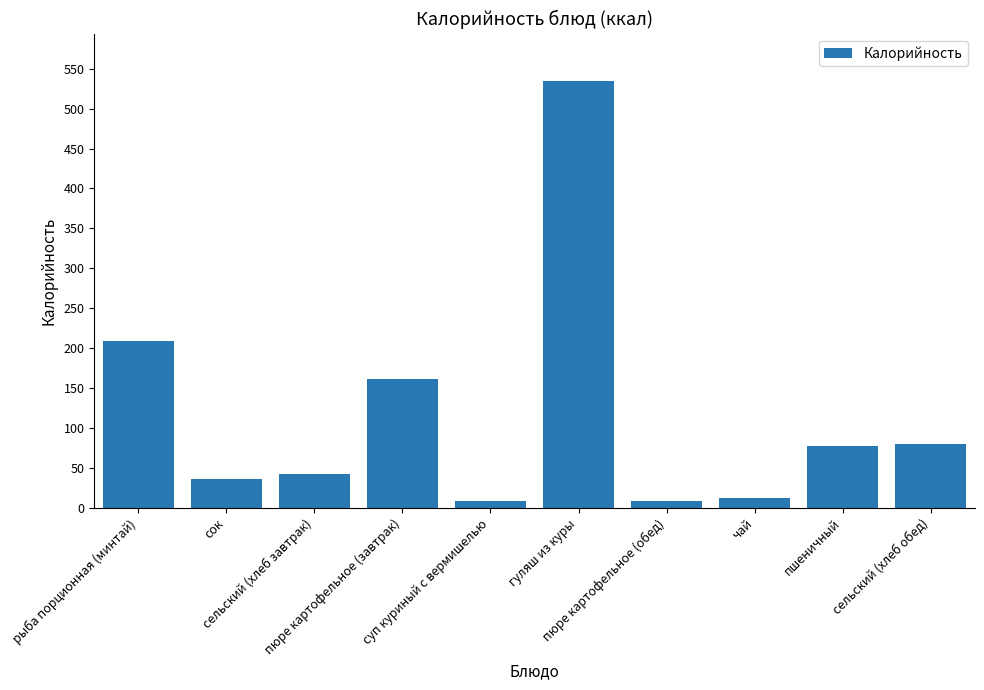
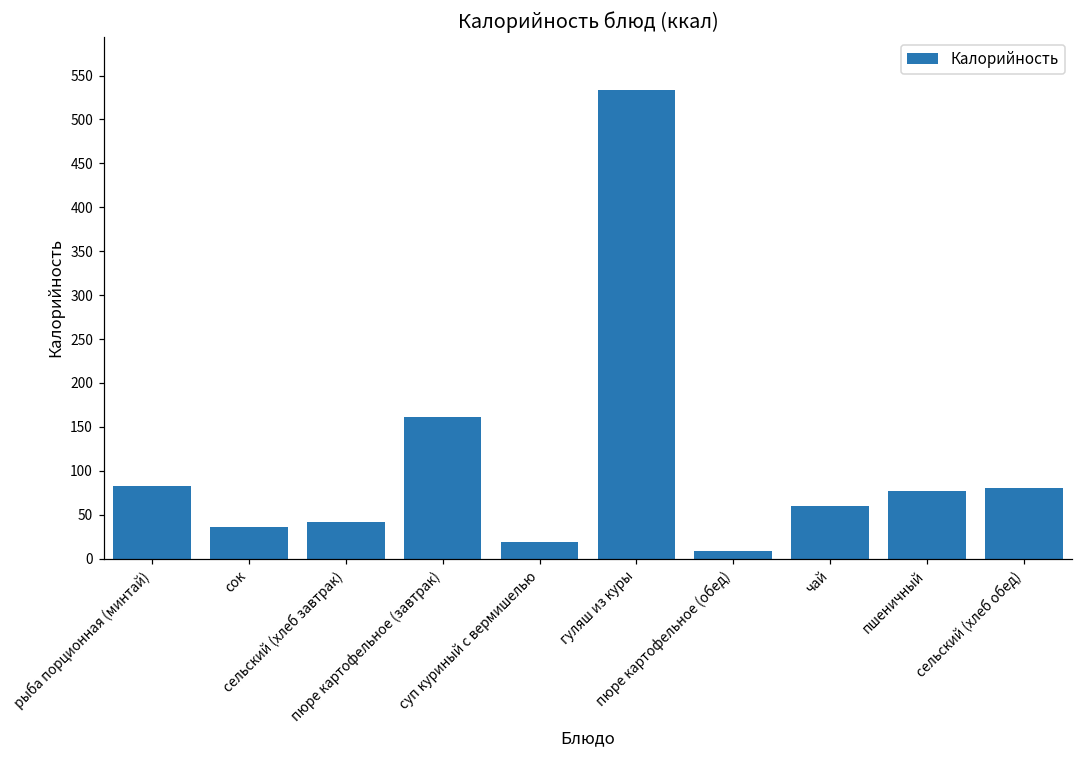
  {
-   "рыба порционная (минтай)": 210,
+   "рыба порционная (минтай)": 80,
    "сок": 40,
    "сельский (хлеб завтрак)": 40,
    "пюре картофельное (завтрак)": 160,
-   "суп куриный с вермишелью": 10,
+   "суп куриный с вермишелью": 20,
    "гуляш из куры": 530,
    "пюре картофельное (обед)": 10,
-   "чай": 10,
+   "чай": 60,
    "пшеничный": 80,
    "сельский (хлеб обед)": 80
  }
